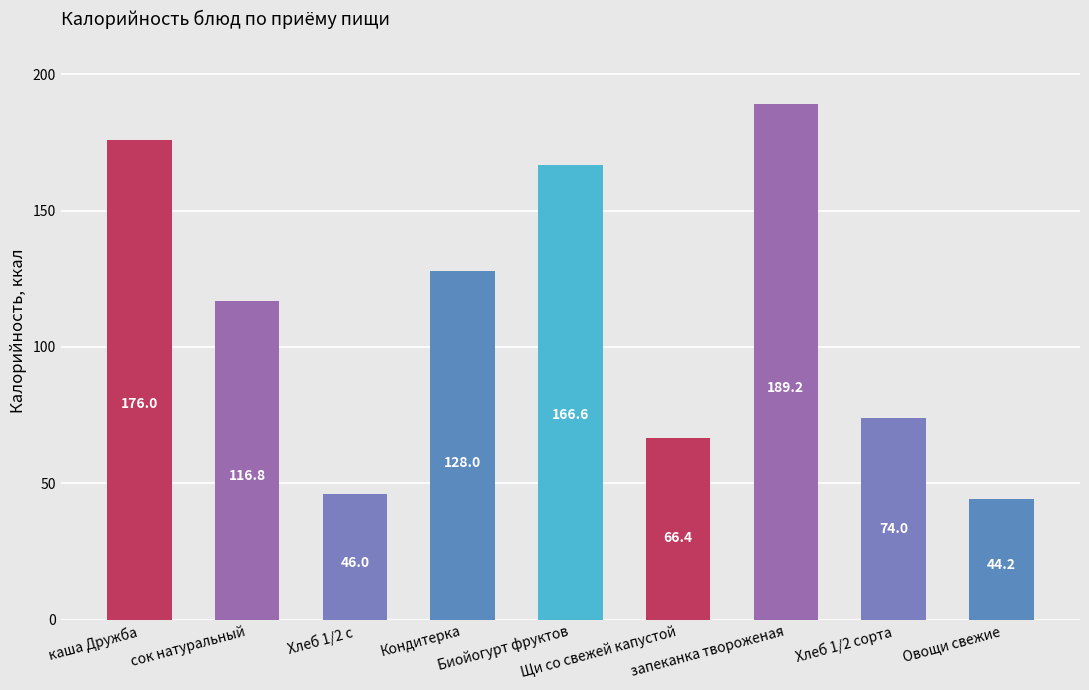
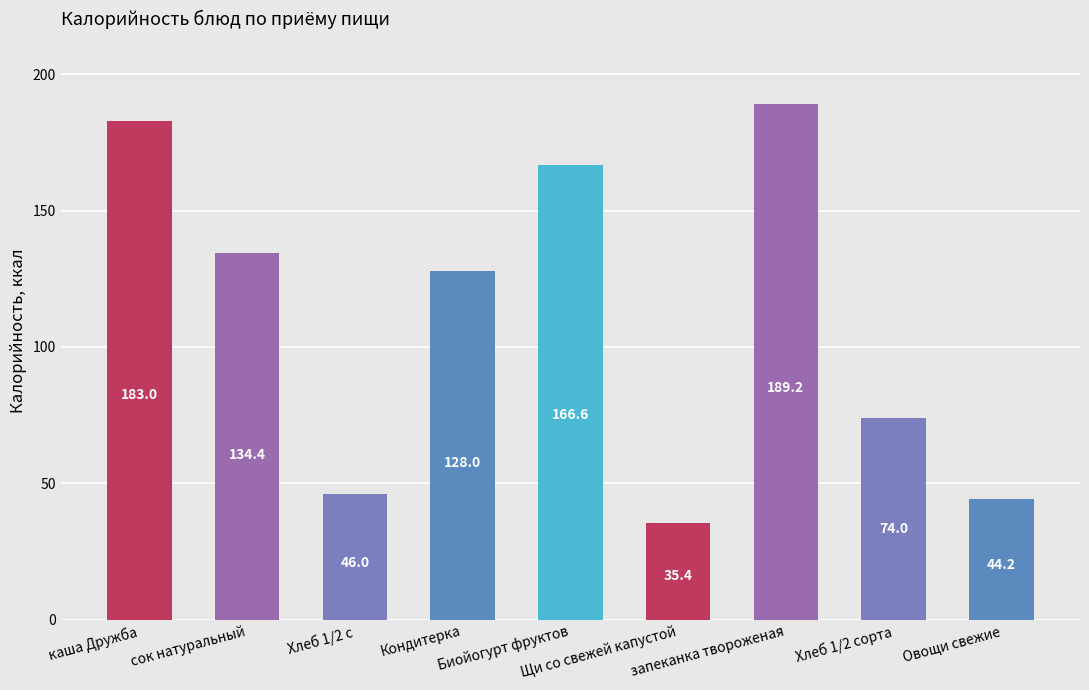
  {
-   "каша Дружба": 176.0,
-   "сок натуральный": 116.8,
+   "каша Дружба": 183.0,
+   "сок натуральный": 134.4,
    "Хлеб 1/2 с": 46.0,
    "Кондитерка": 128.0,
    "Биойогурт фруктов": 166.6,
-   "Щи со свежей капустой": 66.4,
+   "Щи со свежей капустой": 35.4,
    "запеканка твороженая": 189.2,
    "Хлеб 1/2 сорта": 74.0,
    "Овощи свежие": 44.2
  }
